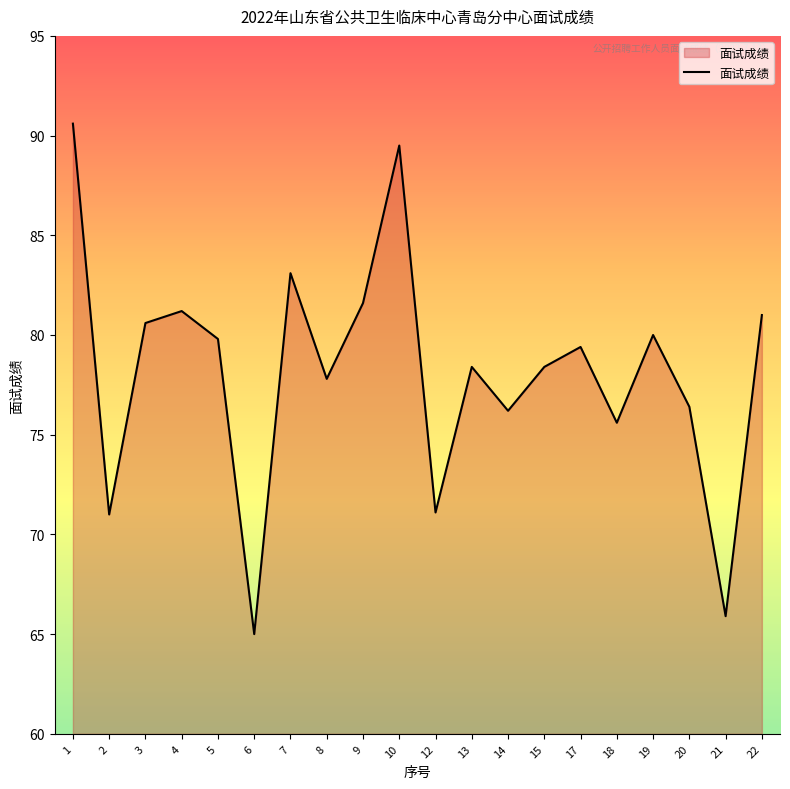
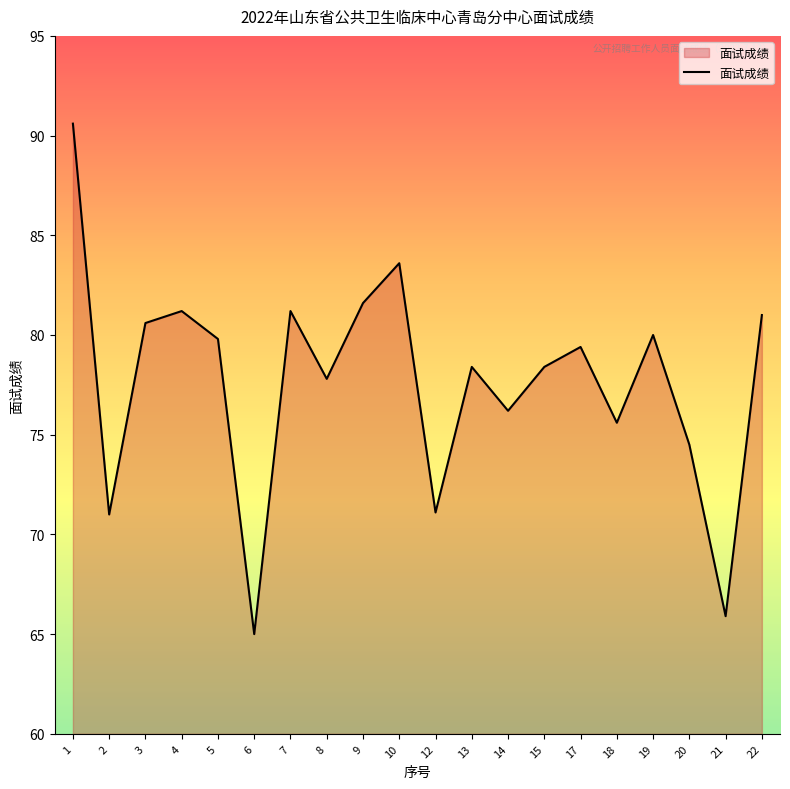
  {
    "1": 90.6,
    "2": 71.0,
    "3": 80.6,
    "4": 81.2,
    "5": 79.8,
    "6": 65.0,
-   "7": 83.1,
+   "7": 81.2,
    "8": 77.8,
    "9": 81.6,
-   "10": 89.5,
+   "10": 83.6,
    "12": 71.1,
    "13": 78.4,
    "14": 76.2,
    "15": 78.4,
    "17": 79.4,
    "18": 75.6,
    "19": 80.0,
-   "20": 76.4,
+   "20": 74.5,
    "21": 65.9,
    "22": 81.0
  }
